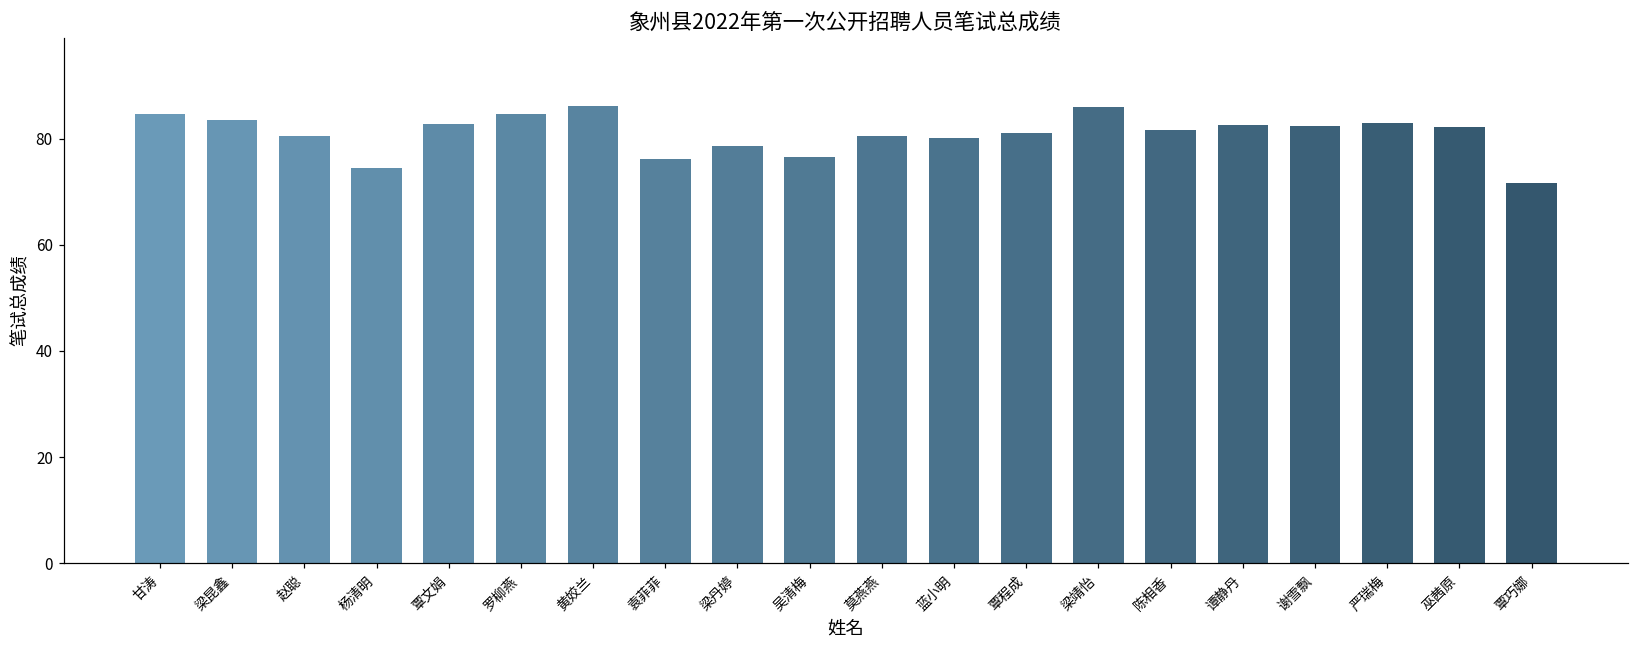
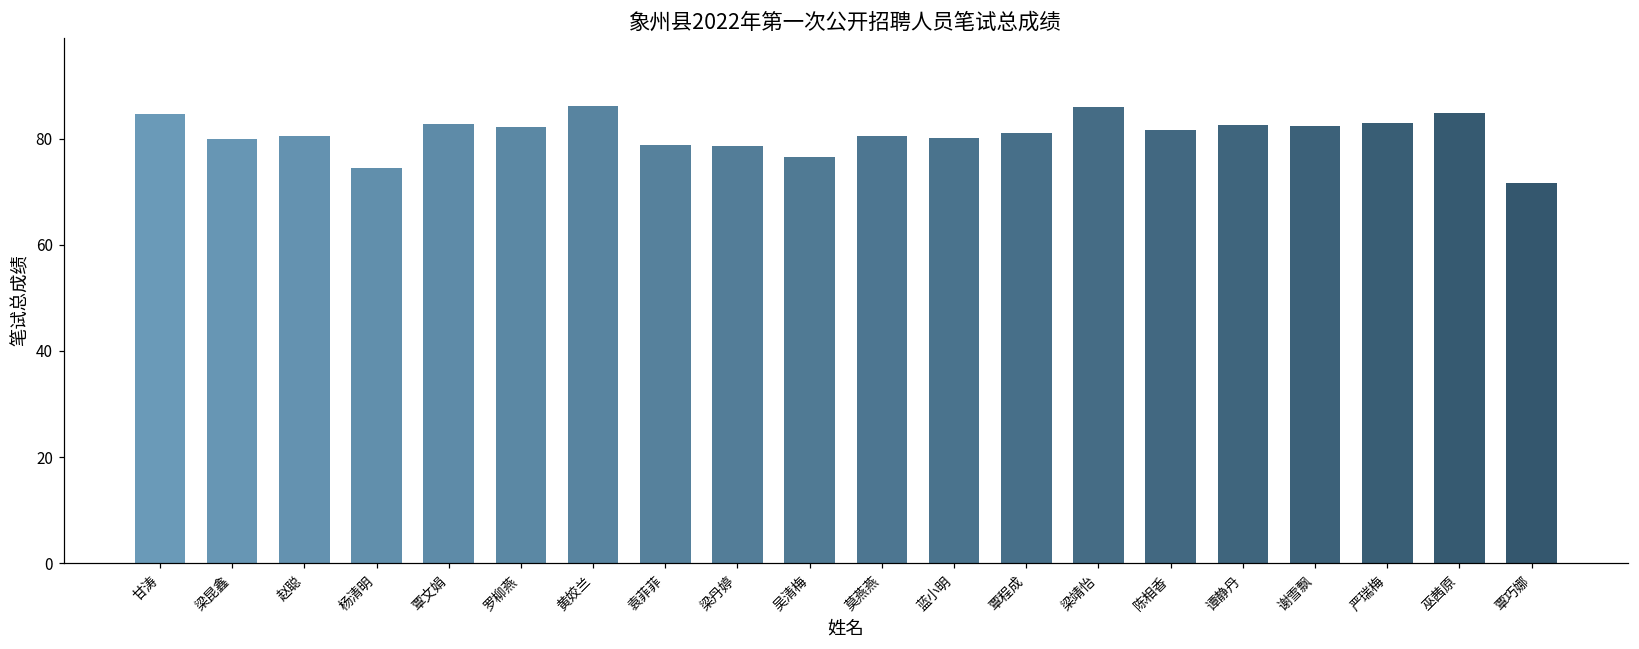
  {
    "甘涛": 85,
-   "梁昆鑫": 84,
+   "梁昆鑫": 80,
    "赵聪": 80,
    "杨清明": 75,
    "覃文娟": 83,
-   "罗柳燕": 85,
+   "罗柳燕": 82,
    "黄姣兰": 86,
-   "袁菲菲": 76,
+   "袁菲菲": 79,
    "梁丹婷": 79,
    "吴清梅": 77,
    "莫燕燕": 81,
    "蓝小明": 80,
    "覃程成": 81,
    "梁靖怡": 86,
    "陈相香": 82,
    "谭静丹": 83,
    "谢雪飘": 82,
    "严瑞梅": 83,
-   "巫茜原": 82,
+   "巫茜原": 85,
    "覃巧娜": 72
  }
